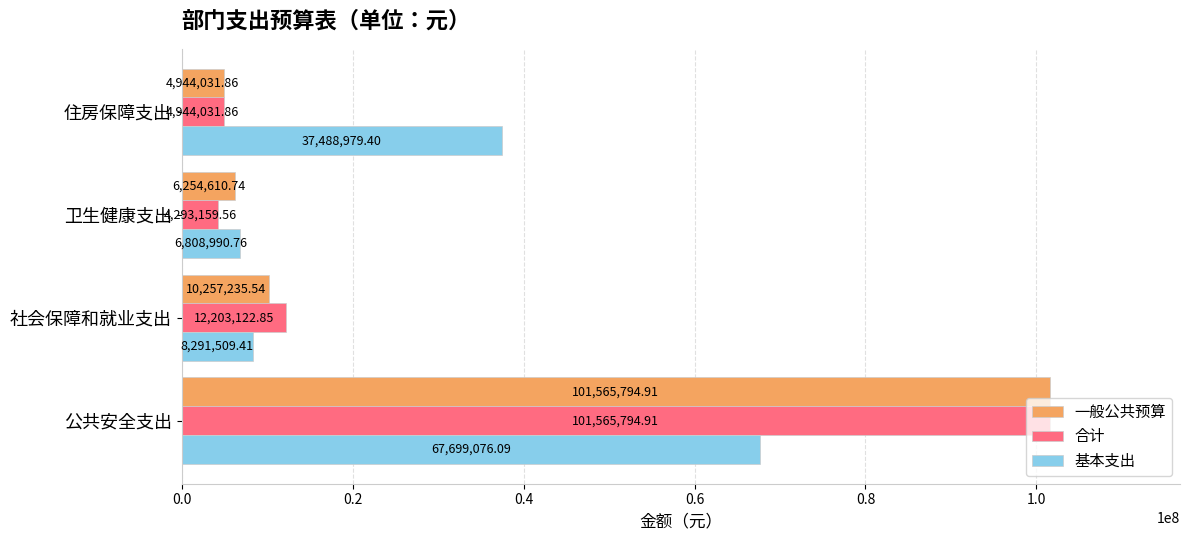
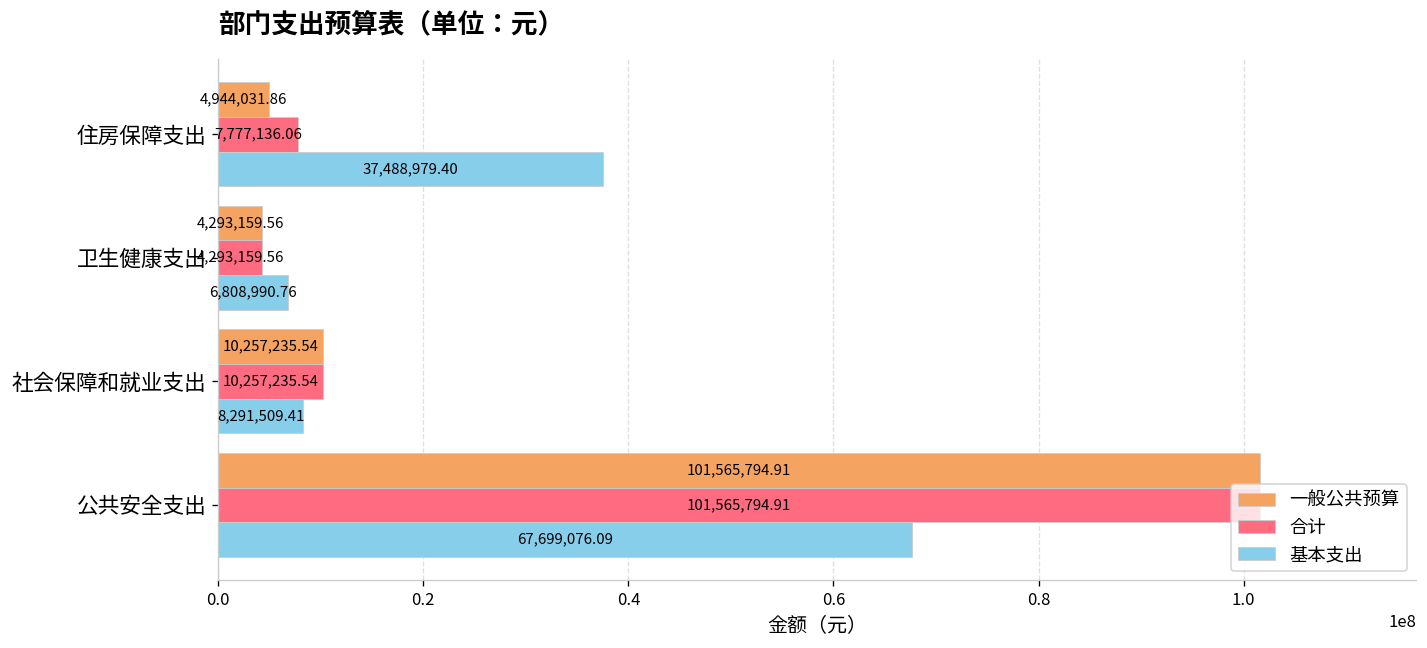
  {
    "一般公共预算": {
      "住房保障支出": "4,944,031.86",
-     "卫生健康支出": "6,254,610.74",
+     "卫生健康支出": "4,293,159.56",
      "社会保障和就业支出": "10,257,235.54",
      "公共安全支出": "101,565,794.91"
    },
    "合计": {
-     "住房保障支出": "4,944,031.86",
+     "住房保障支出": "7,777,136.06",
      "卫生健康支出": "4,293,159.56",
-     "社会保障和就业支出": "12,203,122.85"
+     "社会保障和就业支出": "10,257,235.54"
    },
    "基本支出": {
      "住房保障支出": "37,488,979.40",
      "卫生健康支出": "6,808,990.76",
      "社会保障和就业支出": "8,291,509.41",
      "公共安全支出": "67,699,076.09"
    }
  }
